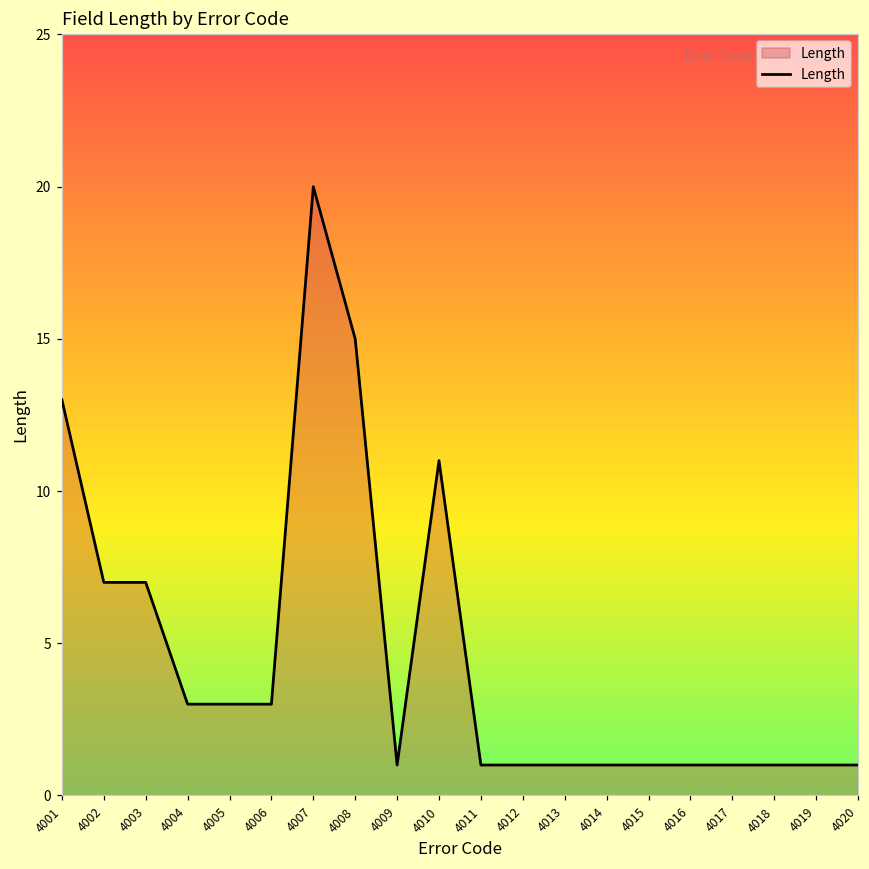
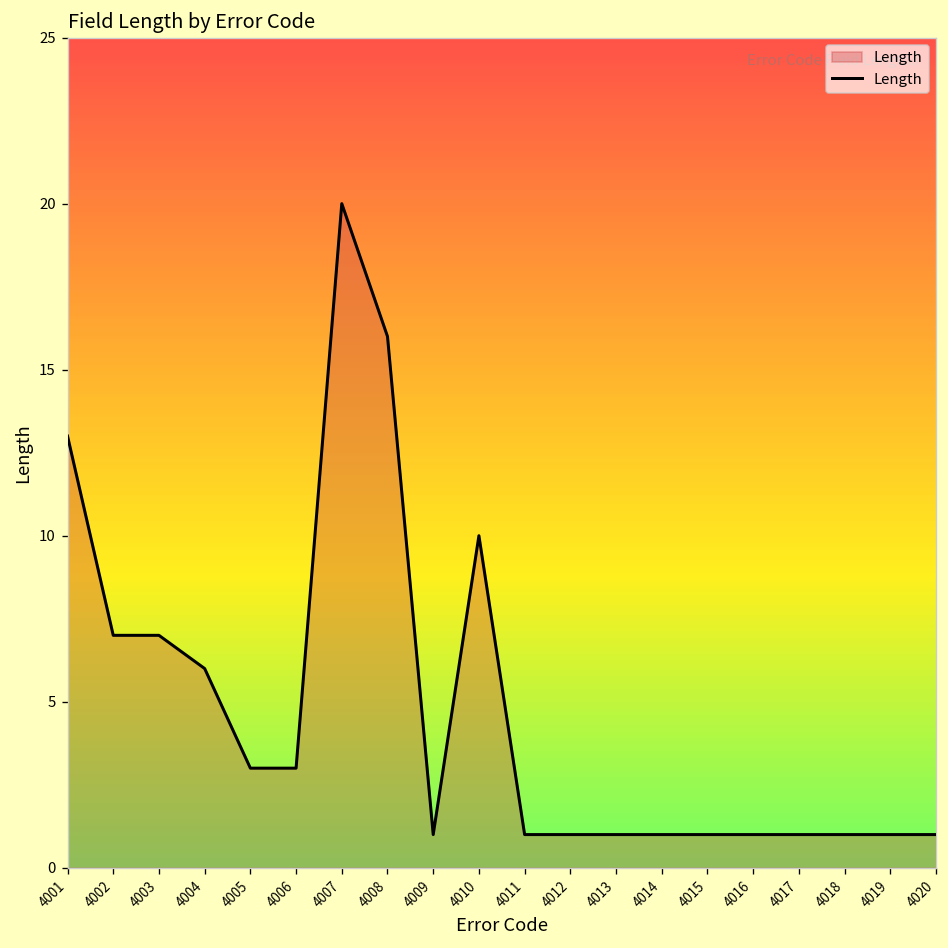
  {
    "4001": 13,
    "4002": 7,
    "4003": 7,
-   "4004": 3,
+   "4004": 6,
    "4005": 3,
    "4006": 3,
    "4007": 20,
-   "4008": 15,
+   "4008": 16,
    "4009": 1,
-   "4010": 11,
+   "4010": 10,
    "4011": 1,
    "4012": 1,
    "4013": 1,
    "4014": 1,
    "4015": 1,
    "4016": 1,
    "4017": 1,
    "4018": 1,
    "4019": 1,
    "4020": 1
  }
